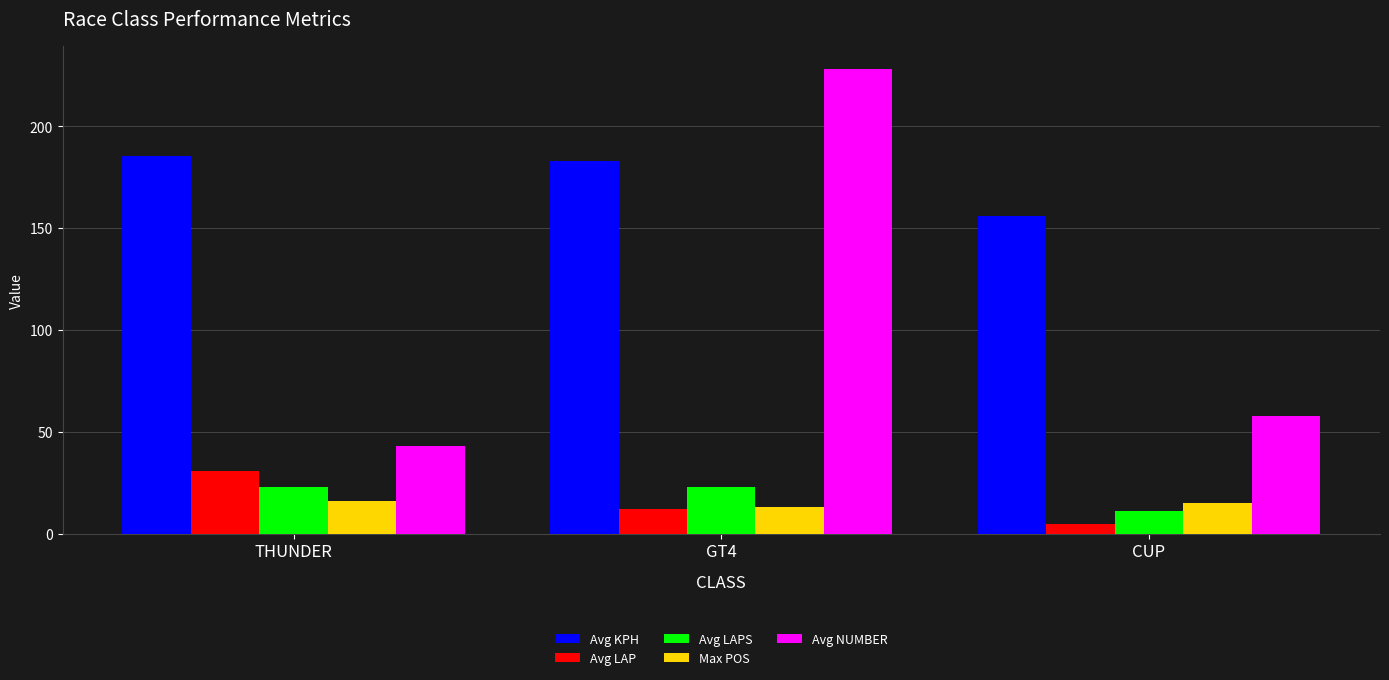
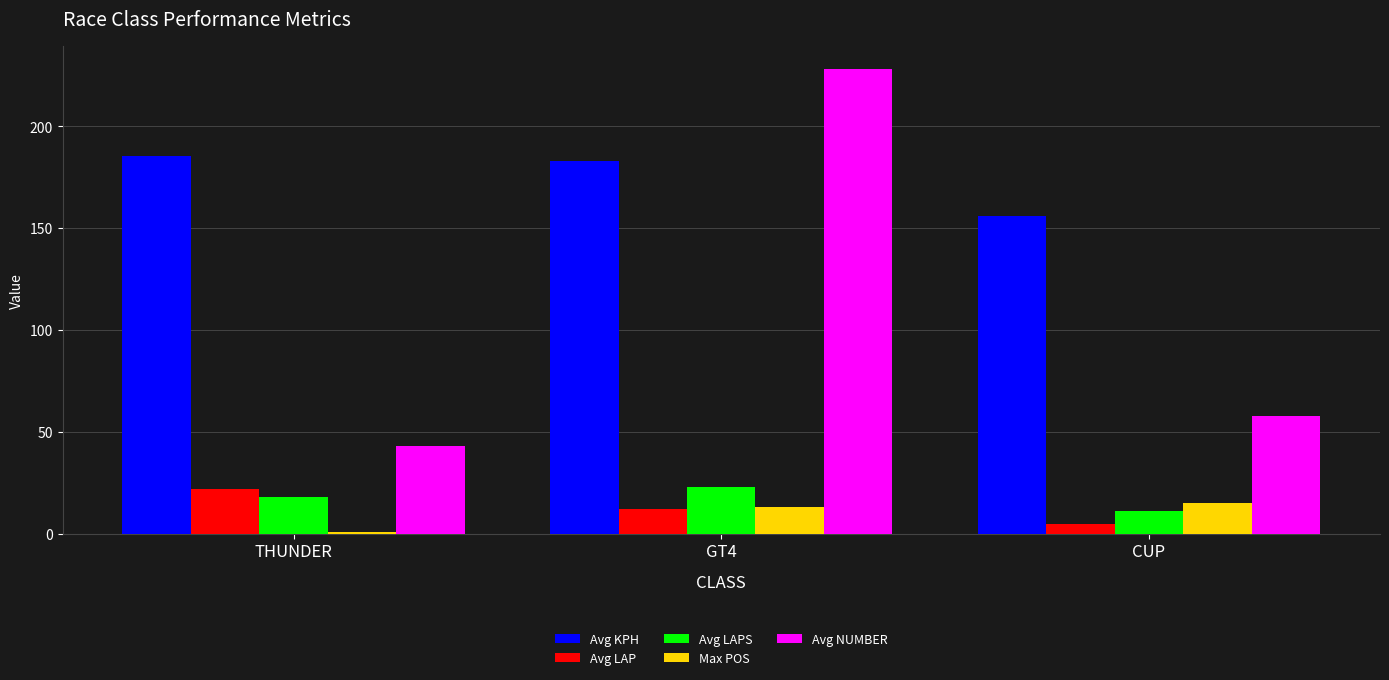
  {
    "Avg KPH": {
      "THUNDER": 186,
      "GT4": 183,
      "CUP": 156
    },
    "Avg LAP": {
-     "THUNDER": 31,
+     "THUNDER": 22,
      "GT4": 12,
      "CUP": 5
    },
    "Avg LAPS": {
-     "THUNDER": 23,
+     "THUNDER": 18,
      "GT4": 23,
      "CUP": 11
    },
    "Max POS": {
-     "THUNDER": 16,
+     "THUNDER": 1,
      "GT4": 13,
      "CUP": 15
    },
    "Avg NUMBER": {
      "THUNDER": 43,
      "GT4": 228,
      "CUP": 58
    }
  }
